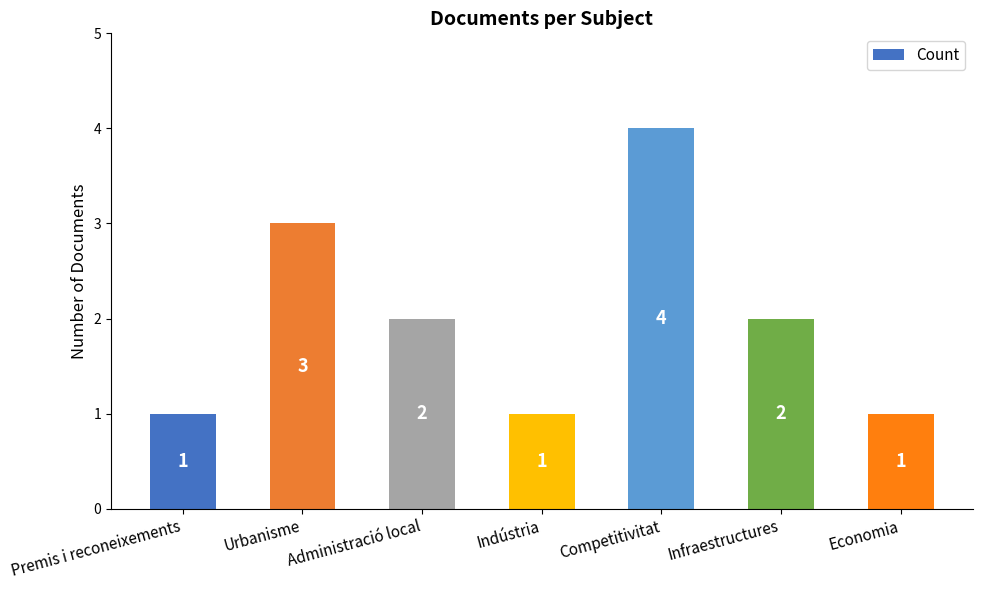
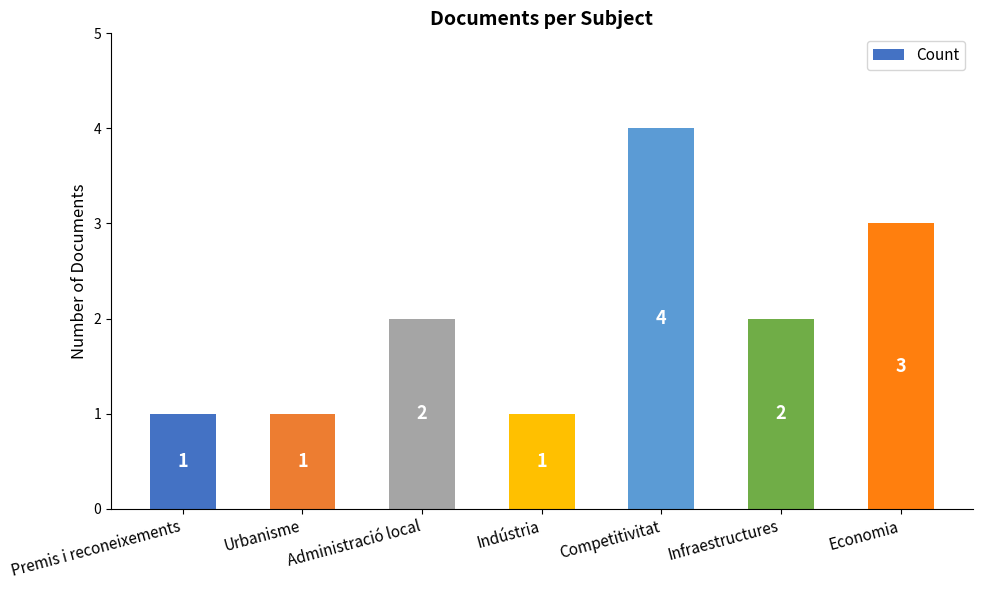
  {
    "Premis i reconeixements": 1,
-   "Urbanisme": 3,
+   "Urbanisme": 1,
    "Administració local": 2,
    "Indústria": 1,
    "Competitivitat": 4,
    "Infraestructures": 2,
-   "Economia": 1
+   "Economia": 3
  }
